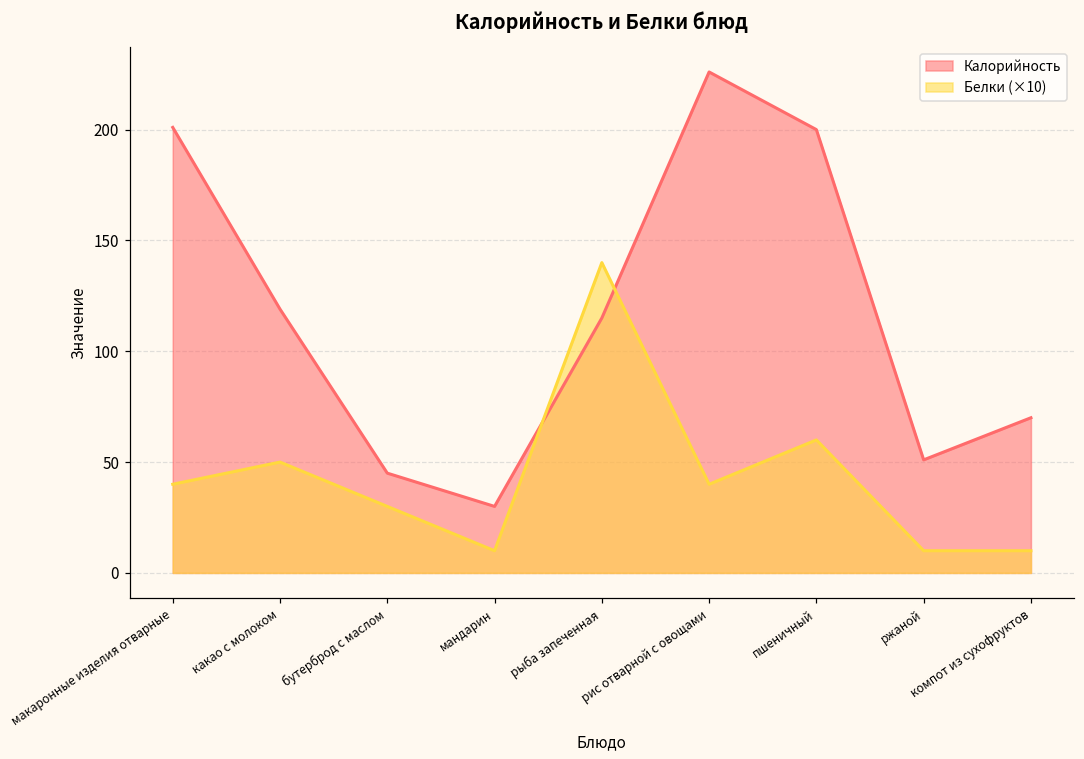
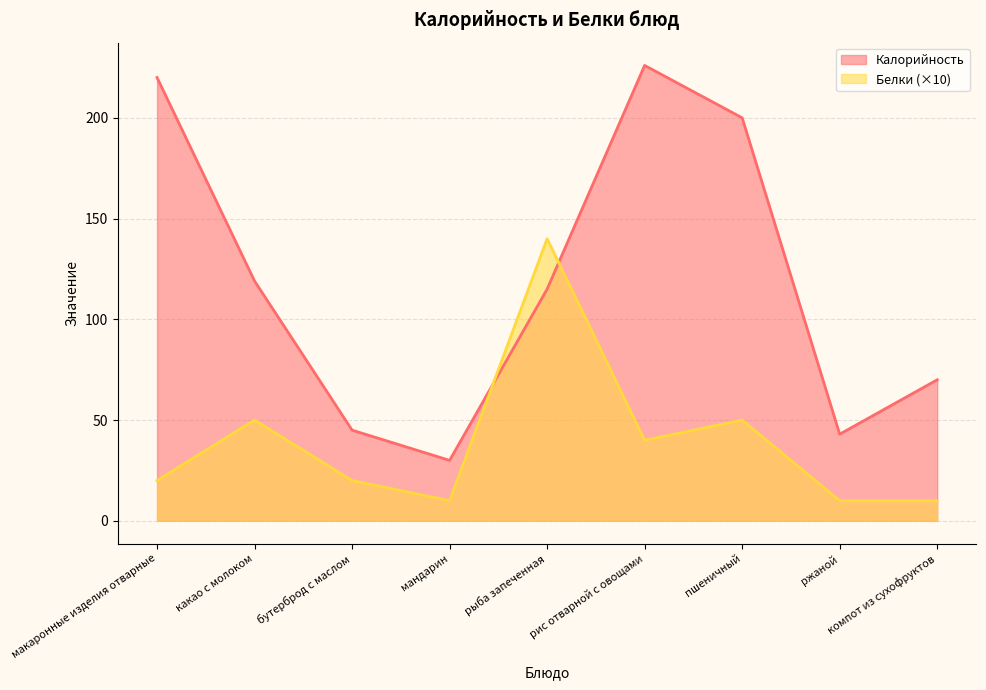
  {
    "Калорийность": {
-     "макаронные изделия отварные": 201,
+     "макаронные изделия отварные": 220,
      "какао с молоком": 119,
      "бутерброд с маслом": 45,
      "мандарин": 30,
      "рыба запеченная": 115,
      "рис отварной с овощами": 226,
      "пшеничный": 200,
-     "ржаной": 51,
+     "ржаной": 43,
      "компот из сухофруктов": 70
    },
    "Белки (×10)": {
-     "макаронные изделия отварные": 40,
+     "макаронные изделия отварные": 20,
      "какао с молоком": 50,
-     "бутерброд с маслом": 30,
+     "бутерброд с маслом": 20,
      "мандарин": 10,
      "рыба запеченная": 140,
      "рис отварной с овощами": 40,
-     "пшеничный": 60,
+     "пшеничный": 50,
      "ржаной": 10,
      "компот из сухофруктов": 10
    }
  }
